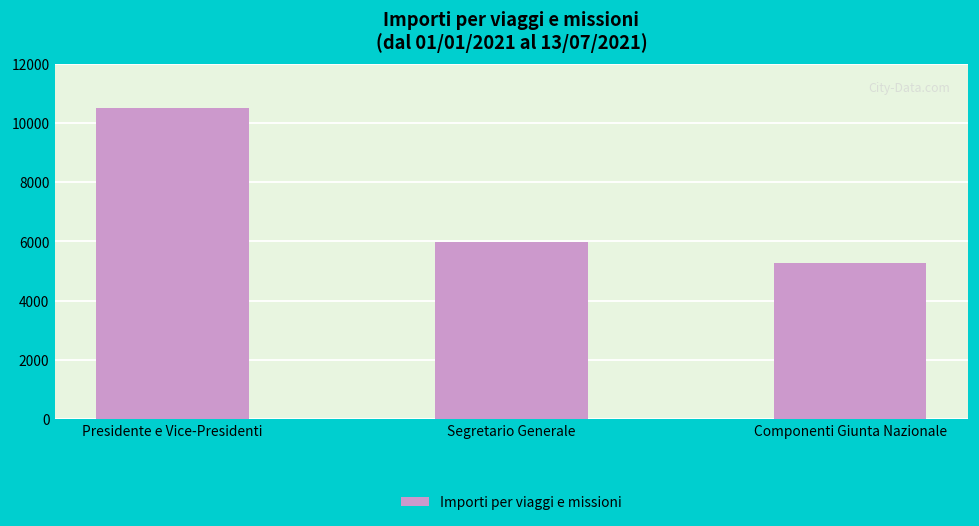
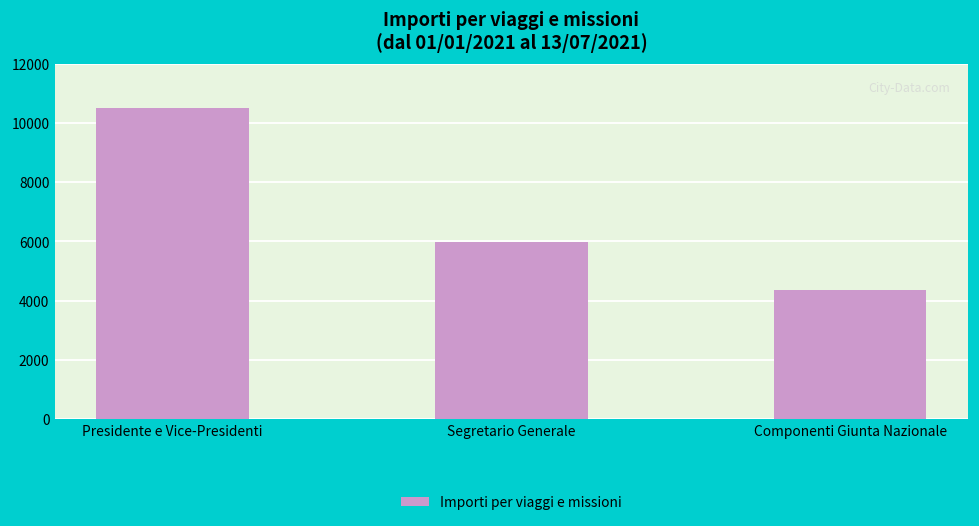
  {
    "Presidente e Vice-Presidenti": 10500,
    "Segretario Generale": 6000,
-   "Componenti Giunta Nazionale": 5300
+   "Componenti Giunta Nazionale": 4400
  }
